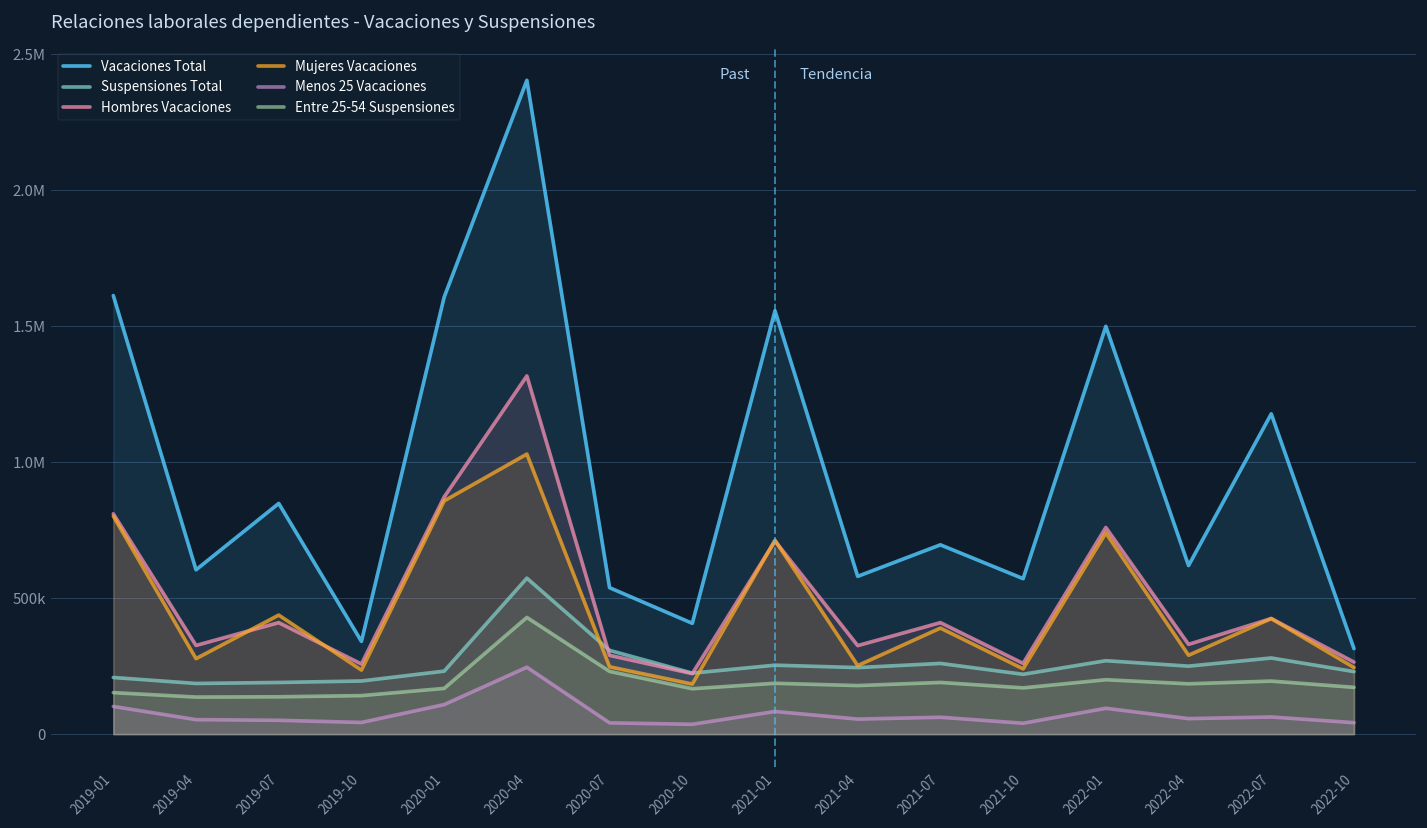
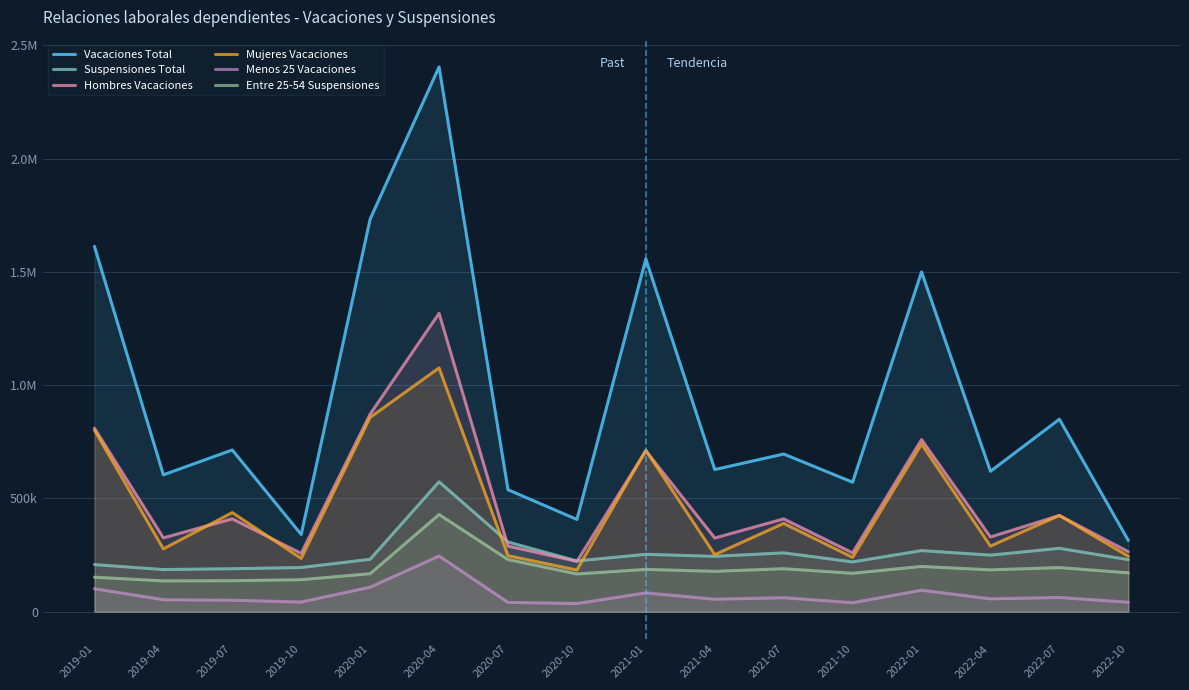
  {
    "Vacaciones Total": {
      "2019-01": 1610000,
      "2019-04": 600000,
-     "2019-07": 850000,
+     "2019-07": 710000,
      "2019-10": 340000,
-     "2020-01": 1610000,
+     "2020-01": 1730000,
      "2020-04": 2410000,
      "2020-07": 540000,
      "2020-10": 410000,
      "2021-01": 1560000,
-     "2021-04": 580000,
+     "2021-04": 630000,
      "2021-07": 700000,
      "2021-10": 570000,
      "2022-01": 1500000,
      "2022-04": 620000,
-     "2022-07": 1180000,
+     "2022-07": 850000,
      "2022-10": 310000
    },
    "Mujeres Vacaciones": {
      "2019-04": 280000,
      "2019-07": 440000,
      "2019-10": 240000,
      "2020-01": 860000,
-     "2020-04": 1030000,
+     "2020-04": 1080000,
      "2020-07": 250000,
      "2020-10": 180000,
      "2021-07": 390000,
      "2021-10": 240000,
      "2022-01": 740000,
      "2022-04": 290000,
      "2022-10": 250000
    }
  }
